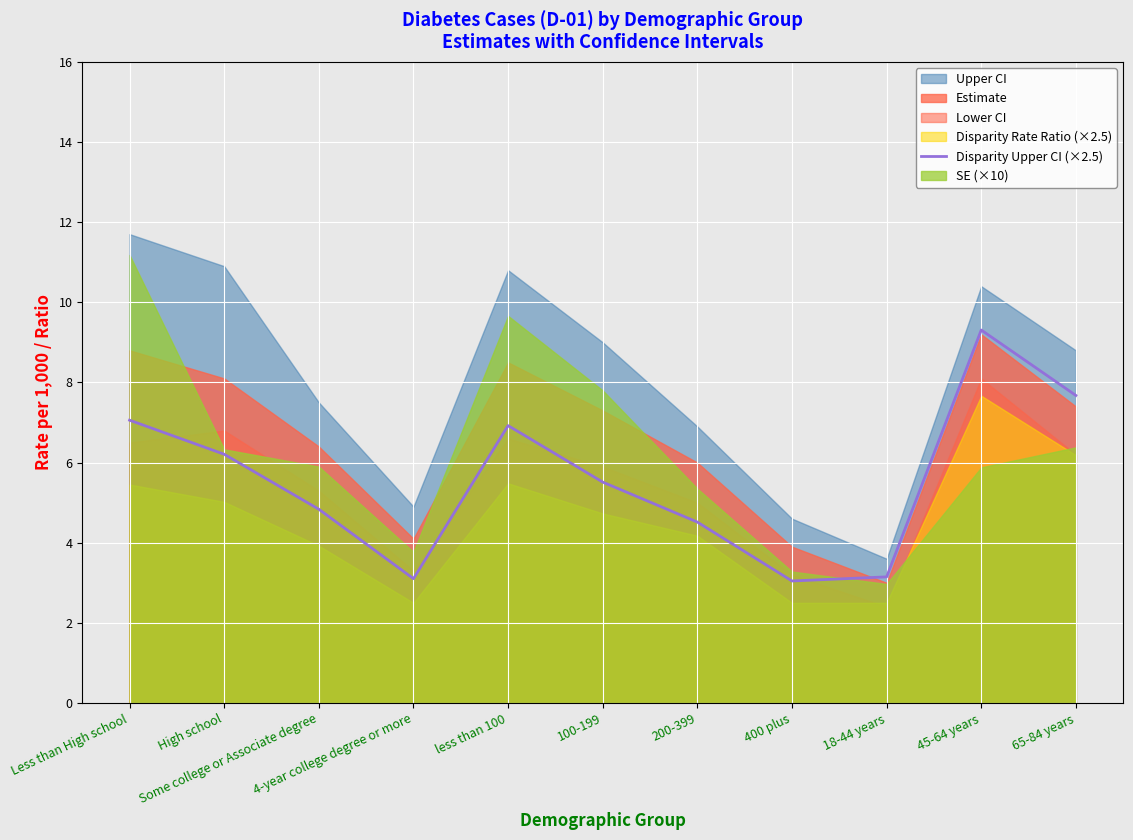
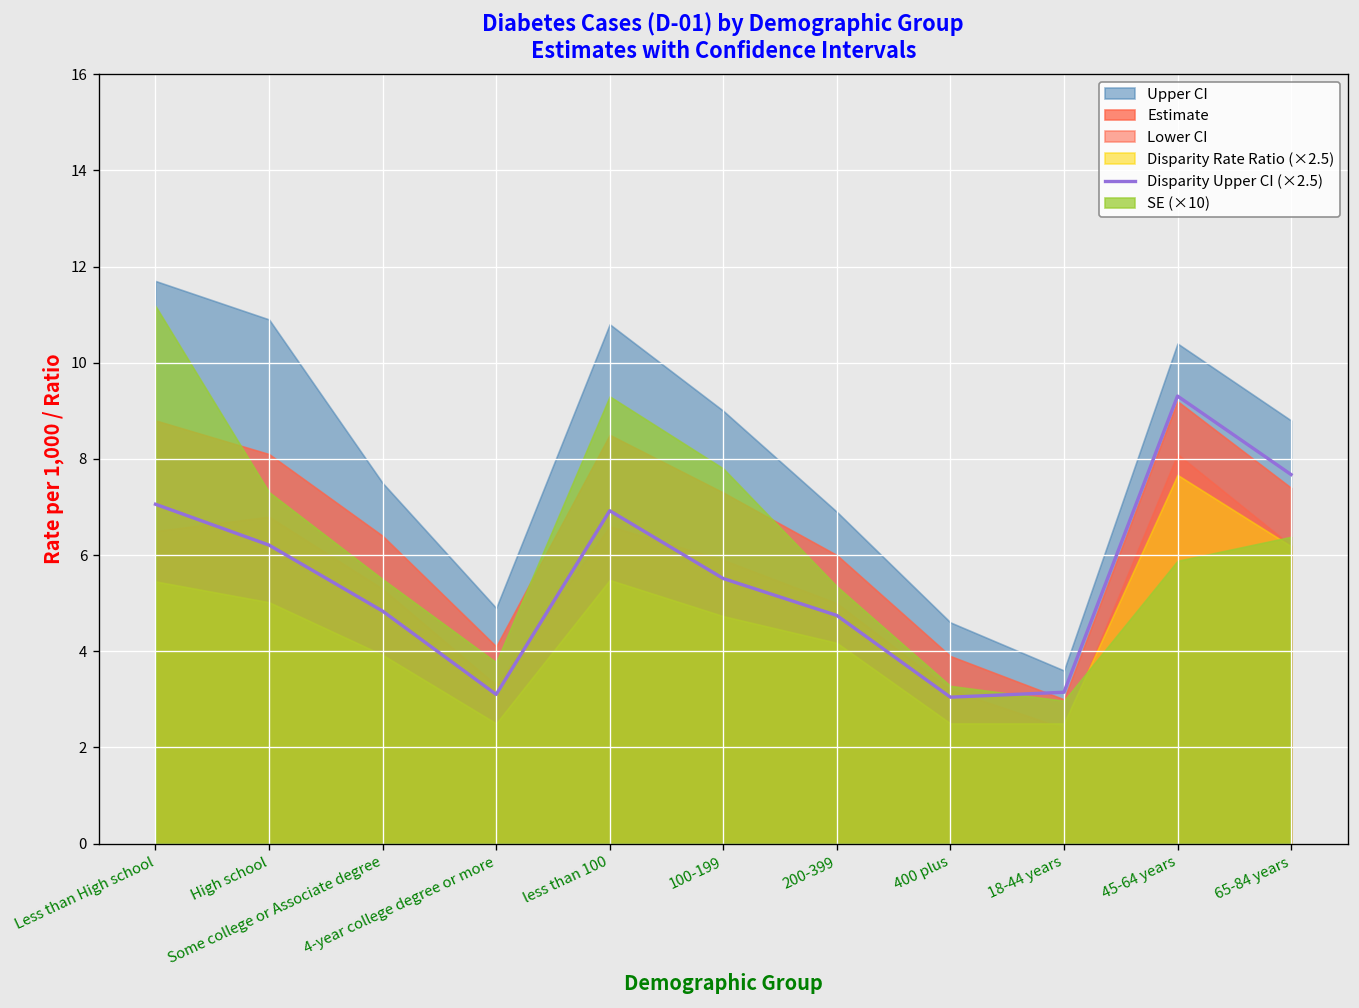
  {
    "Disparity Upper CI (×2.5)": {
      "Less than High school": 7.1,
      "High school": 6.2,
      "Some college or Associate degree": 4.8,
      "4-year college degree or more": 3.1,
      "less than 100": 6.9,
      "100-199": 5.5,
-     "200-399": 4.5,
+     "200-399": 4.7,
      "400 plus": 3.0,
      "18-44 years": 3.1,
      "45-64 years": 9.3,
      "65-84 years": 7.7
    },
    "Upper CI": {
      "Less than High school": 11.7,
      "High school": 10.9,
      "Some college or Associate degree": 7.5,
      "4-year college degree or more": 4.9,
      "less than 100": 10.8,
      "100-199": 9.0,
      "200-399": 6.9,
      "400 plus": 4.6,
      "18-44 years": 3.6,
      "45-64 years": 10.4,
      "65-84 years": 8.8
    },
    "Disparity Rate Ratio (×2.5)": {
      "Less than High school": 5.5,
      "High school": 5.0,
      "Some college or Associate degree": 3.9,
      "4-year college degree or more": 2.5,
      "less than 100": 5.5,
      "100-199": 4.7,
      "200-399": 4.2,
      "400 plus": 2.5,
      "18-44 years": 2.5,
      "45-64 years": 7.7
    },
    "SE (×10)": {
      "Less than High school": 11.2,
-     "High school": 6.3,
-     "Some college or Associate degree": 5.9,
+     "High school": 7.3,
+     "Some college or Associate degree": 5.5,
      "4-year college degree or more": 3.8,
-     "less than 100": 9.7,
+     "less than 100": 9.3,
      "100-199": 7.8,
      "200-399": 5.4,
      "400 plus": 3.3,
      "45-64 years": 5.9,
      "65-84 years": 6.4
    }
  }
